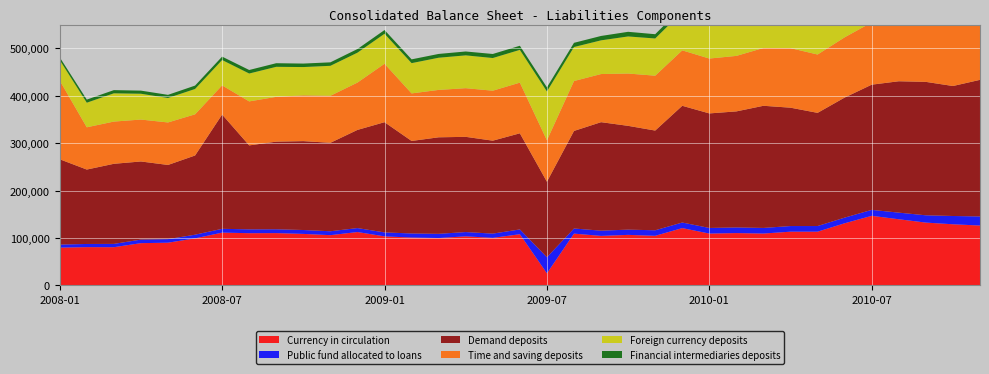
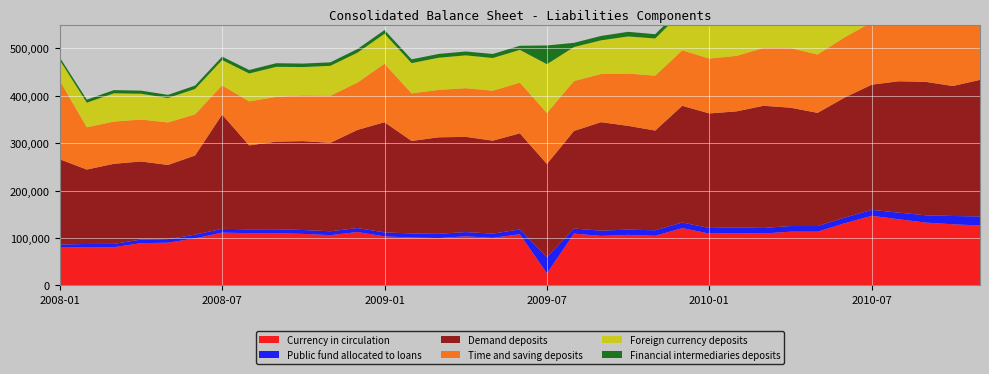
  {
    "Currency in circulation": {
      "2008-01": "80,000",
      "2008-07": "110,000",
      "2009-01": "100,000",
      "2009-07": "30,000",
      "2010-01": "110,000",
      "2010-07": "150,000"
    },
    "Public fund allocated to loans": {
      "2008-01": "10,000",
      "2008-07": "10,000",
      "2009-01": "10,000",
      "2009-07": "30,000",
      "2010-01": "10,000",
      "2010-07": "10,000"
    },
    "Demand deposits": {
      "2008-01": "180,000",
      "2008-07": "240,000",
      "2009-01": "230,000",
-     "2009-07": "160,000",
+     "2009-07": "200,000",
      "2010-01": "240,000",
      "2010-07": "260,000"
    },
    "Time and saving deposits": {
      "2008-01": "170,000",
      "2008-07": "60,000",
      "2009-01": "120,000",
-     "2009-07": "90,000",
+     "2009-07": "110,000",
      "2010-01": "120,000"
    },
    "Foreign currency deposits": {
      "2008-01": "40,000",
      "2008-07": "50,000",
      "2009-01": "60,000",
      "2009-07": "100,000"
    },
    "Financial intermediaries deposits": {
      "2008-01": "10,000",
      "2008-07": "10,000",
      "2009-01": "10,000",
-     "2009-07": "10,000"
+     "2009-07": "40,000"
    }
  }
